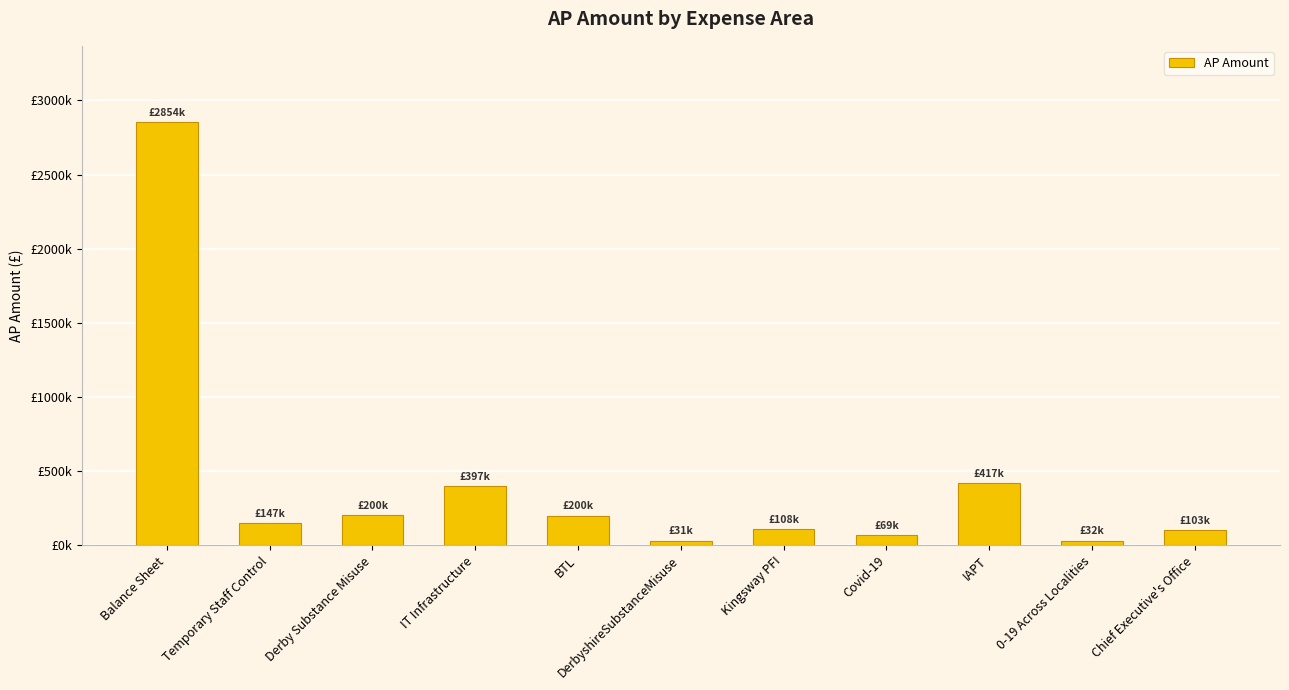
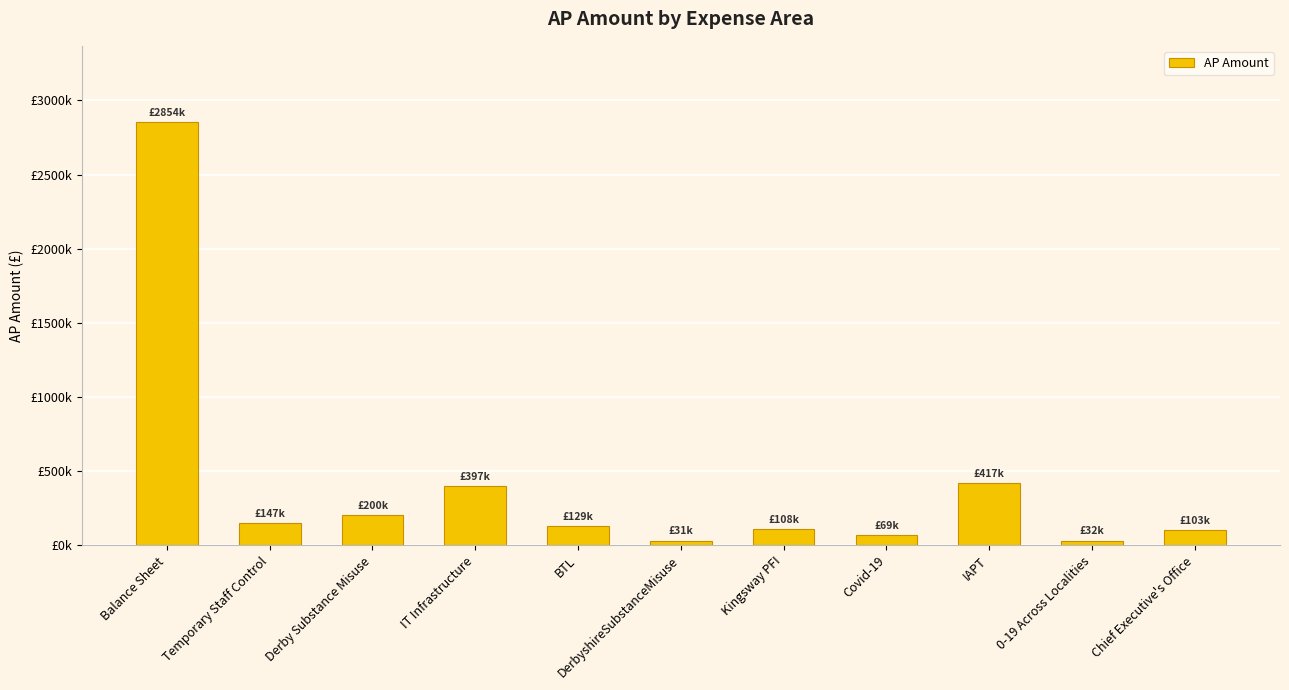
  {
    "Balance Sheet": "£2854k",
    "Temporary Staff Control": "£147k",
    "Derby Substance Misuse": "£200k",
    "IT Infrastructure": "£397k",
-   "BTL": "£200k",
+   "BTL": "£129k",
    "DerbyshireSubstanceMisuse": "£31k",
    "Kingsway PFI": "£108k",
    "Covid-19": "£69k",
    "IAPT": "£417k",
    "0-19 Across Localities": "£32k",
    "Chief Executive's Office": "£103k"
  }
